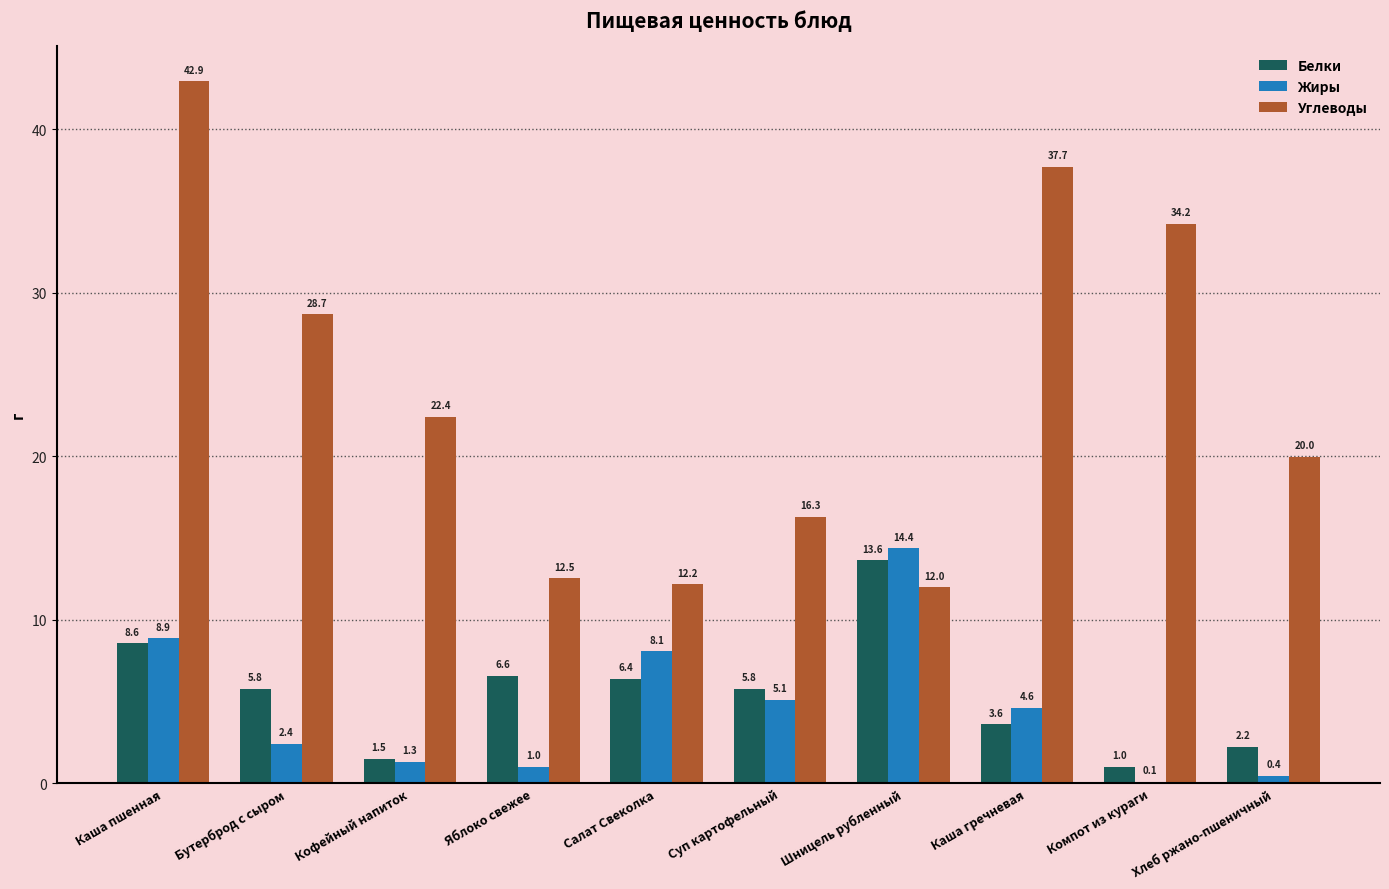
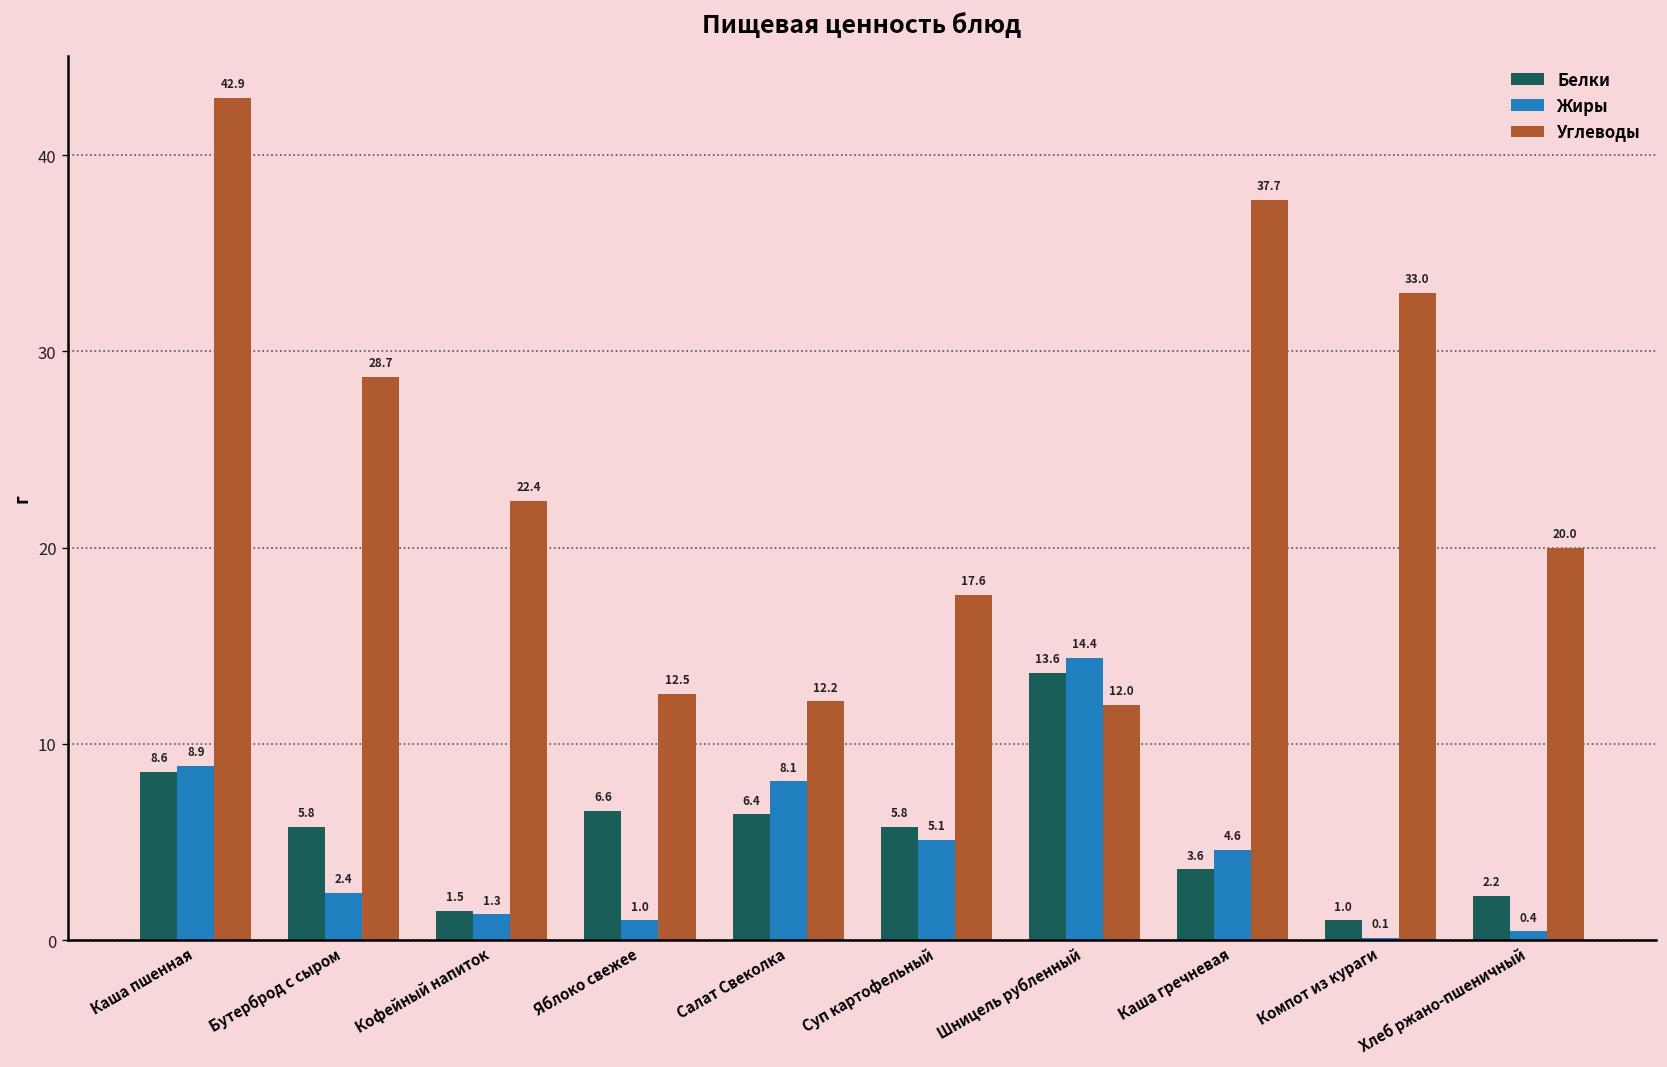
  {
    "Белки": {
      "Каша пшенная": 8.6,
      "Бутерброд с сыром": 5.8,
      "Кофейный напиток": 1.5,
      "Яблоко свежее": 6.6,
      "Салат Свеколка": 6.4,
      "Суп картофельный": 5.8,
      "Шницель рубленный": 13.6,
      "Каша гречневая": 3.6,
      "Компот из кураги": 1.0,
      "Хлеб ржано-пшеничный": 2.2
    },
    "Жиры": {
      "Каша пшенная": 8.9,
      "Бутерброд с сыром": 2.4,
      "Кофейный напиток": 1.3,
      "Яблоко свежее": 1.0,
      "Салат Свеколка": 8.1,
      "Суп картофельный": 5.1,
      "Шницель рубленный": 14.4,
      "Каша гречневая": 4.6,
      "Компот из кураги": 0.1,
      "Хлеб ржано-пшеничный": 0.4
    },
    "Углеводы": {
      "Каша пшенная": 42.9,
      "Бутерброд с сыром": 28.7,
      "Кофейный напиток": 22.4,
      "Яблоко свежее": 12.5,
      "Салат Свеколка": 12.2,
-     "Суп картофельный": 16.3,
+     "Суп картофельный": 17.6,
      "Шницель рубленный": 12.0,
      "Каша гречневая": 37.7,
-     "Компот из кураги": 34.2,
+     "Компот из кураги": 33.0,
      "Хлеб ржано-пшеничный": 20.0
    }
  }
